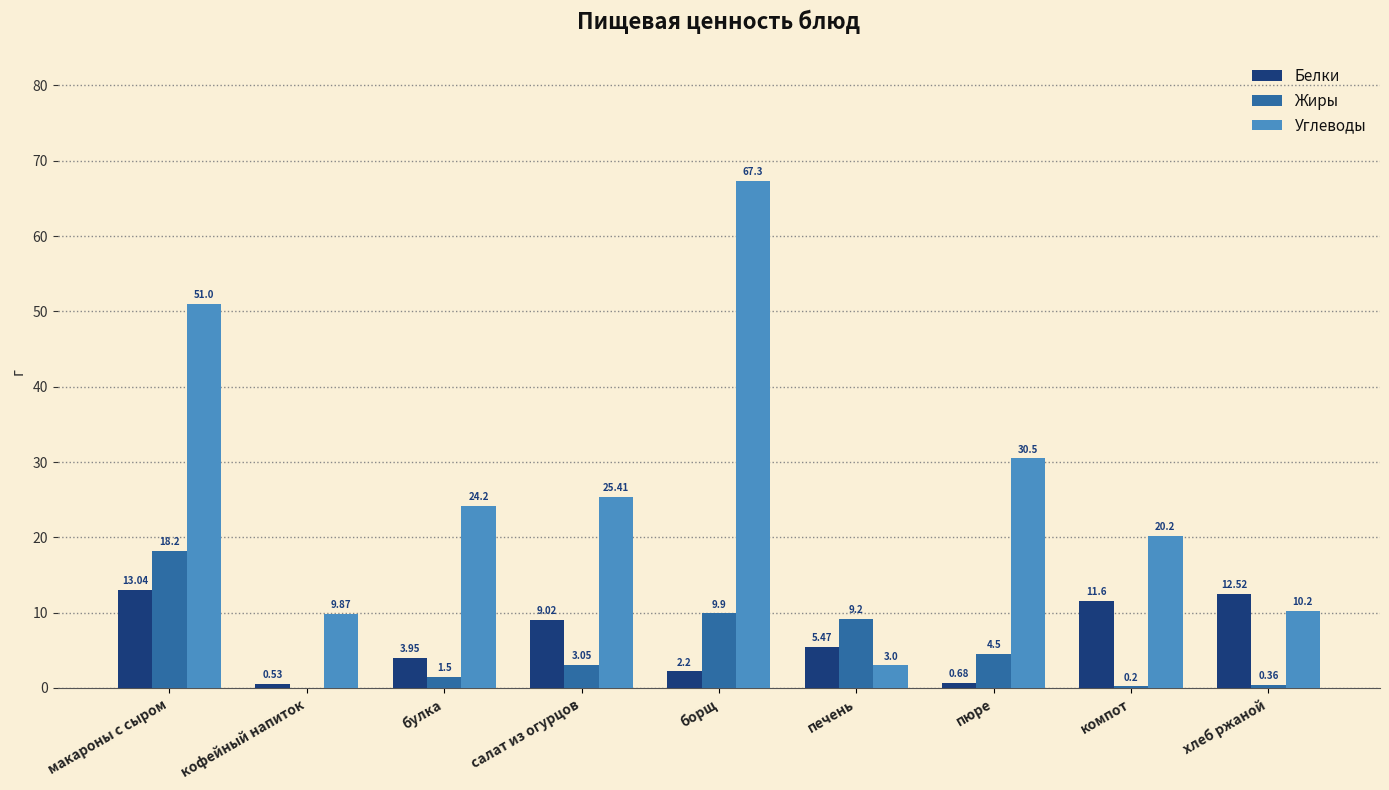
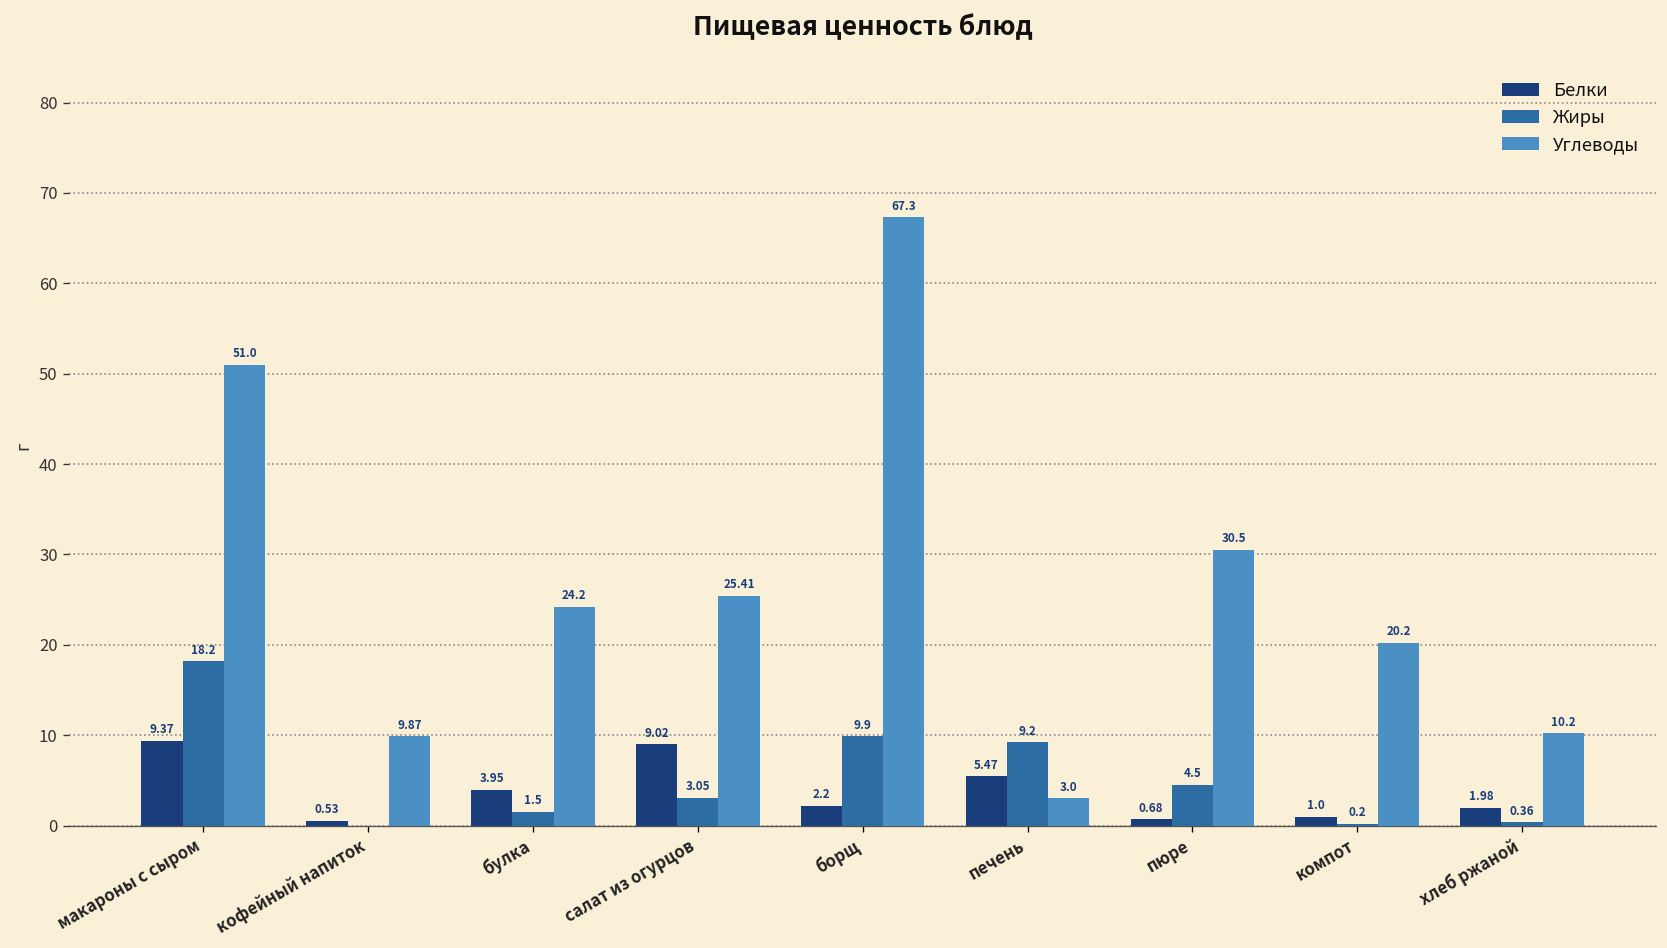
  {
    "Белки": {
-     "макароны с сыром": 13.04,
+     "макароны с сыром": 9.37,
      "кофейный напиток": 0.53,
      "булка": 3.95,
      "салат из огурцов": 9.02,
      "борщ": 2.2,
      "печень": 5.47,
      "пюре": 0.68,
-     "компот": 11.6,
-     "хлеб ржаной": 12.52
+     "компот": 1.0,
+     "хлеб ржаной": 1.98
    }
  }
